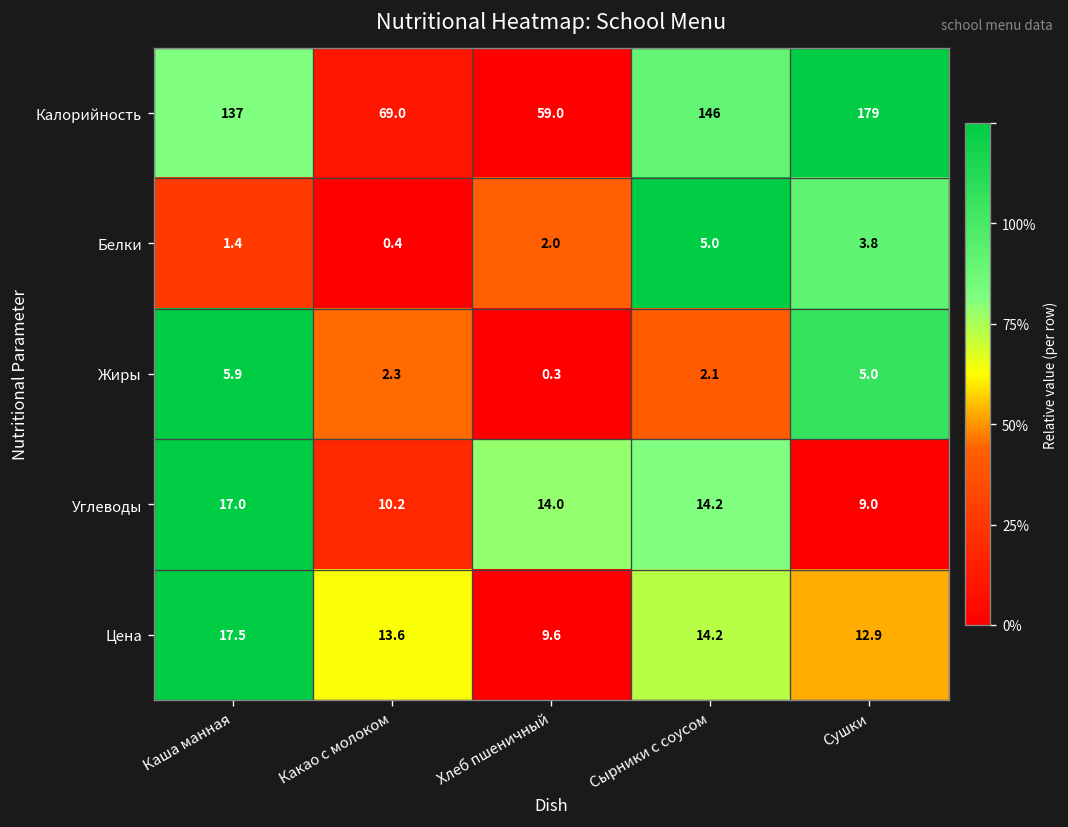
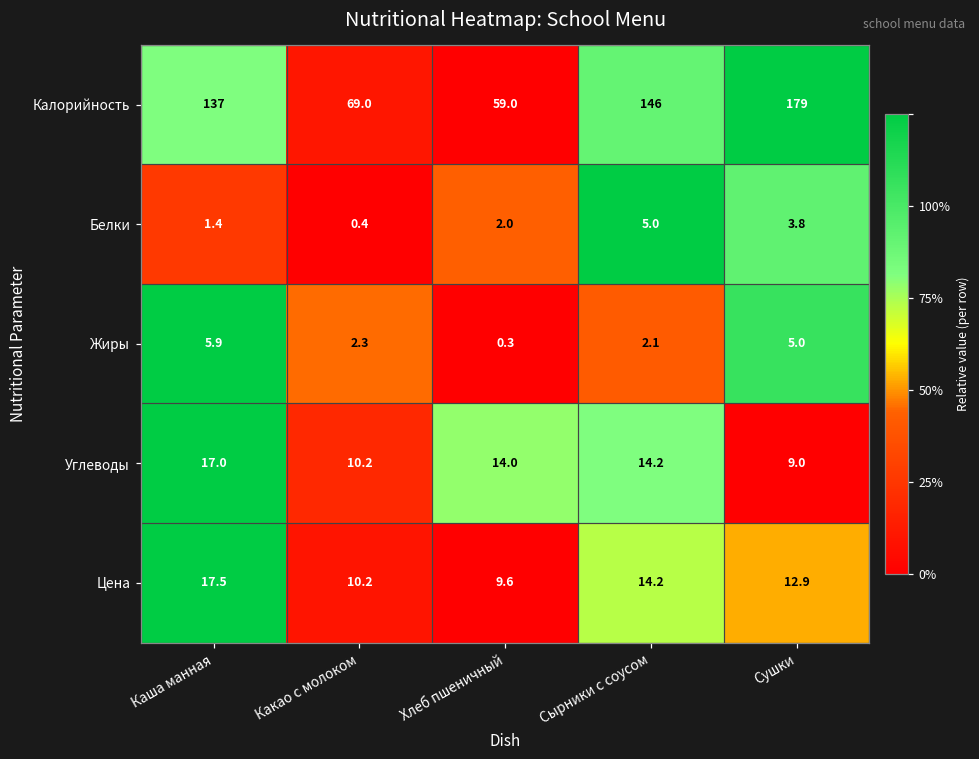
  {
    "Калорийность": {
      "Каша манная": 137,
      "Какао с молоком": 69.0,
      "Хлеб пшеничный": 59.0,
      "Сырники с соусом": 146,
      "Сушки": 179
    },
    "Белки": {
      "Каша манная": 1.4,
      "Какао с молоком": 0.4,
      "Хлеб пшеничный": 2.0,
      "Сырники с соусом": 5.0,
      "Сушки": 3.8
    },
    "Жиры": {
      "Каша манная": 5.9,
      "Какао с молоком": 2.3,
      "Хлеб пшеничный": 0.3,
      "Сырники с соусом": 2.1,
      "Сушки": 5.0
    },
    "Углеводы": {
      "Каша манная": 17.0,
      "Какао с молоком": 10.2,
      "Хлеб пшеничный": 14.0,
      "Сырники с соусом": 14.2,
      "Сушки": 9.0
    },
    "Цена": {
      "Каша манная": 17.5,
-     "Какао с молоком": 13.6,
+     "Какао с молоком": 10.2,
      "Хлеб пшеничный": 9.6,
      "Сырники с соусом": 14.2,
      "Сушки": 12.9
    }
  }
